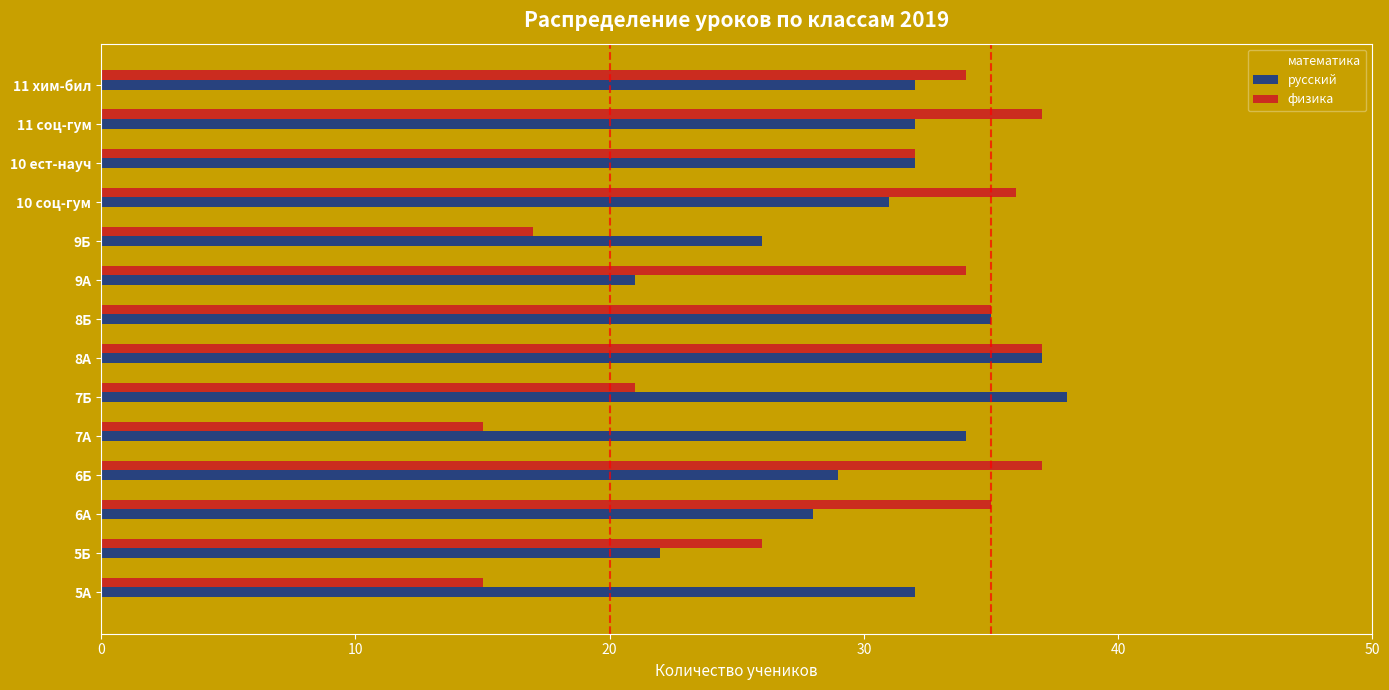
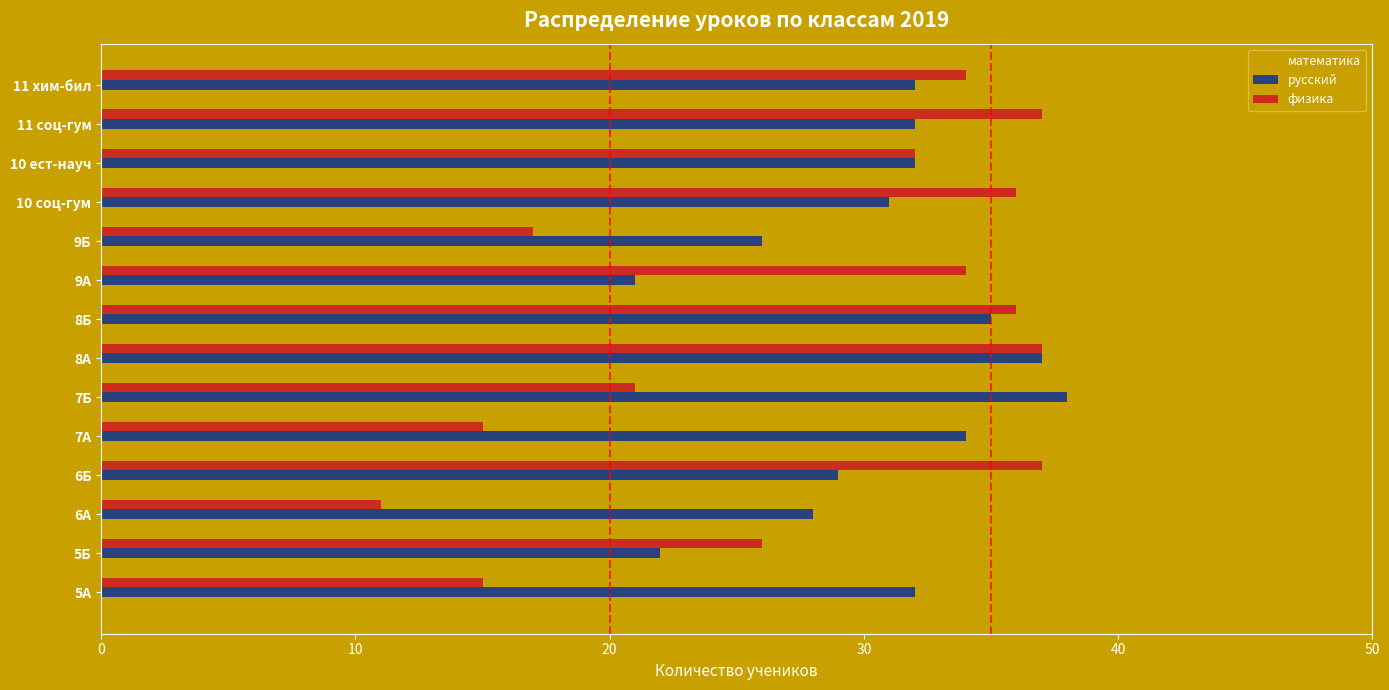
  {
    "математика": {
      "11 хим-бил": 32,
      "11 соц-гум": 32,
      "10 ест-науч": 24,
      "10 соц-гум": 21,
      "9Б": 26,
      "9А": 34,
      "8Б": 35,
      "8А": 37,
      "7Б": 38,
      "7А": 22,
      "6Б": 29,
      "6А": 28,
      "5Б": 22,
      "5А": 31
    },
    "русский": {
      "11 хим-бил": 32,
      "11 соц-гум": 32,
      "10 ест-науч": 32,
      "10 соц-гум": 31,
      "9Б": 26,
      "9А": 21,
      "8Б": 35,
      "8А": 37,
      "7Б": 38,
      "7А": 34,
      "6Б": 29,
      "6А": 28,
      "5Б": 22,
      "5А": 32
    },
    "физика": {
      "11 хим-бил": 34,
      "11 соц-гум": 37,
      "10 ест-науч": 32,
      "10 соц-гум": 36,
      "9Б": 17,
      "9А": 34,
-     "8Б": 35,
+     "8Б": 36,
      "8А": 37,
      "7Б": 21,
      "7А": 15,
      "6Б": 37,
-     "6А": 35,
+     "6А": 11,
      "5Б": 26,
      "5А": 15
    }
  }
